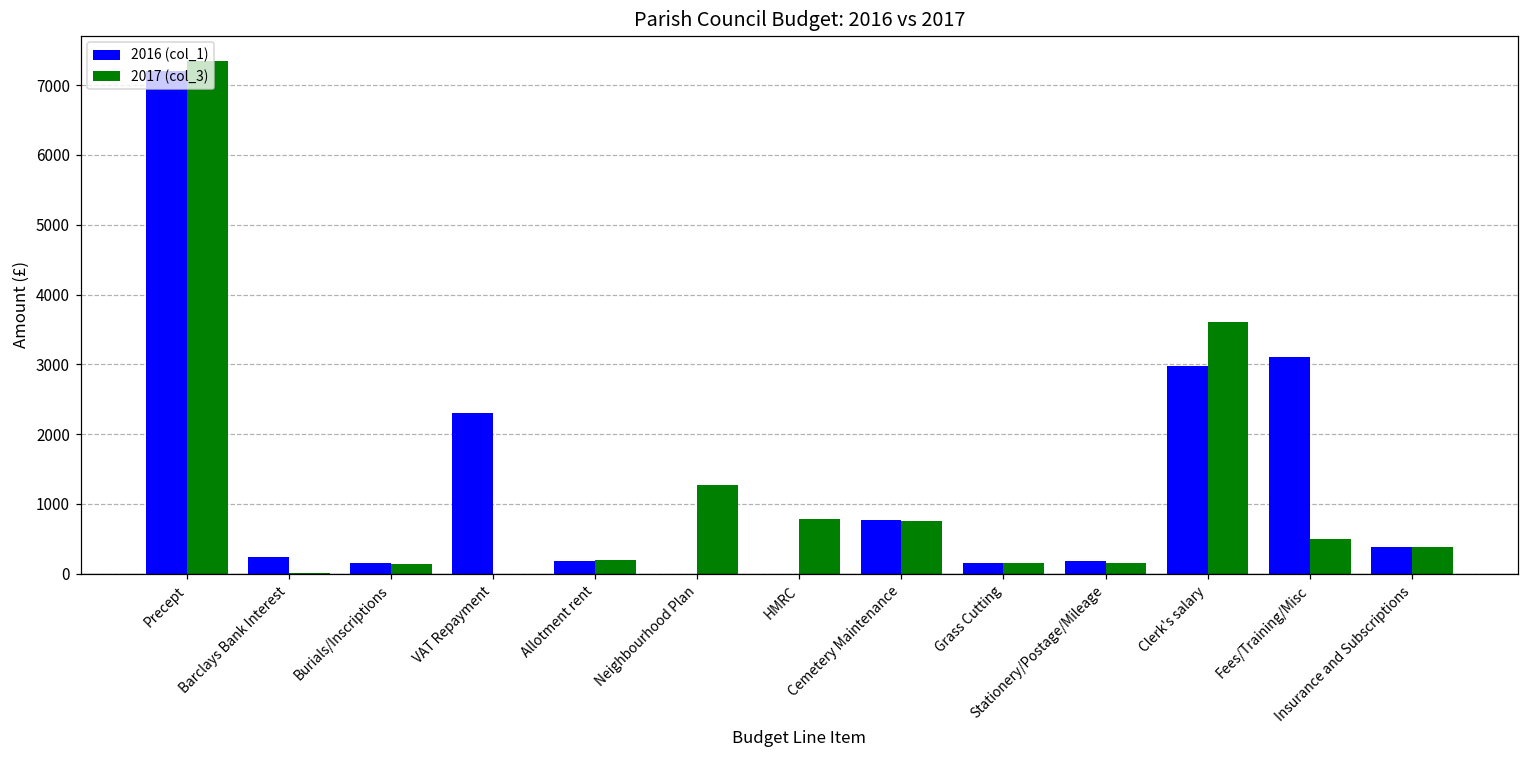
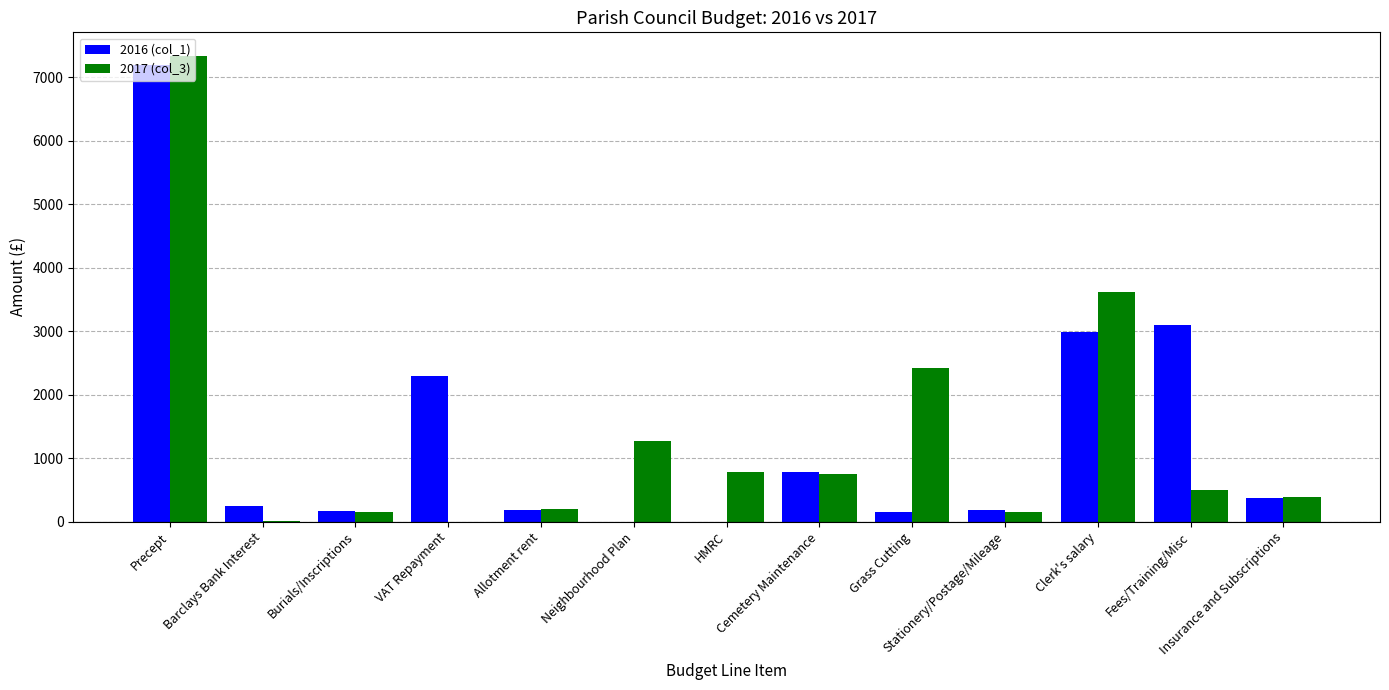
  {
    "2016 (col_1)": {
      "Barclays Bank Interest": 200,
      "Burials/Inscriptions": 200,
      "VAT Repayment": 2300,
      "Allotment rent": 200,
      "Neighbourhood Plan": 0,
      "HMRC": 0,
      "Cemetery Maintenance": 800,
      "Grass Cutting": 200,
      "Stationery/Postage/Mileage": 200,
      "Clerk's salary": 3000,
      "Fees/Training/Misc": 3100,
      "Insurance and Subscriptions": 400
    },
    "2017 (col_3)": {
      "Burials/Inscriptions": 100,
      "VAT Repayment": 0,
      "Allotment rent": 200,
      "Neighbourhood Plan": 1300,
      "HMRC": 800,
      "Cemetery Maintenance": 800,
-     "Grass Cutting": 200,
+     "Grass Cutting": 2400,
      "Stationery/Postage/Mileage": 200,
      "Clerk's salary": 3600,
      "Fees/Training/Misc": 500,
      "Insurance and Subscriptions": 400
    }
  }
